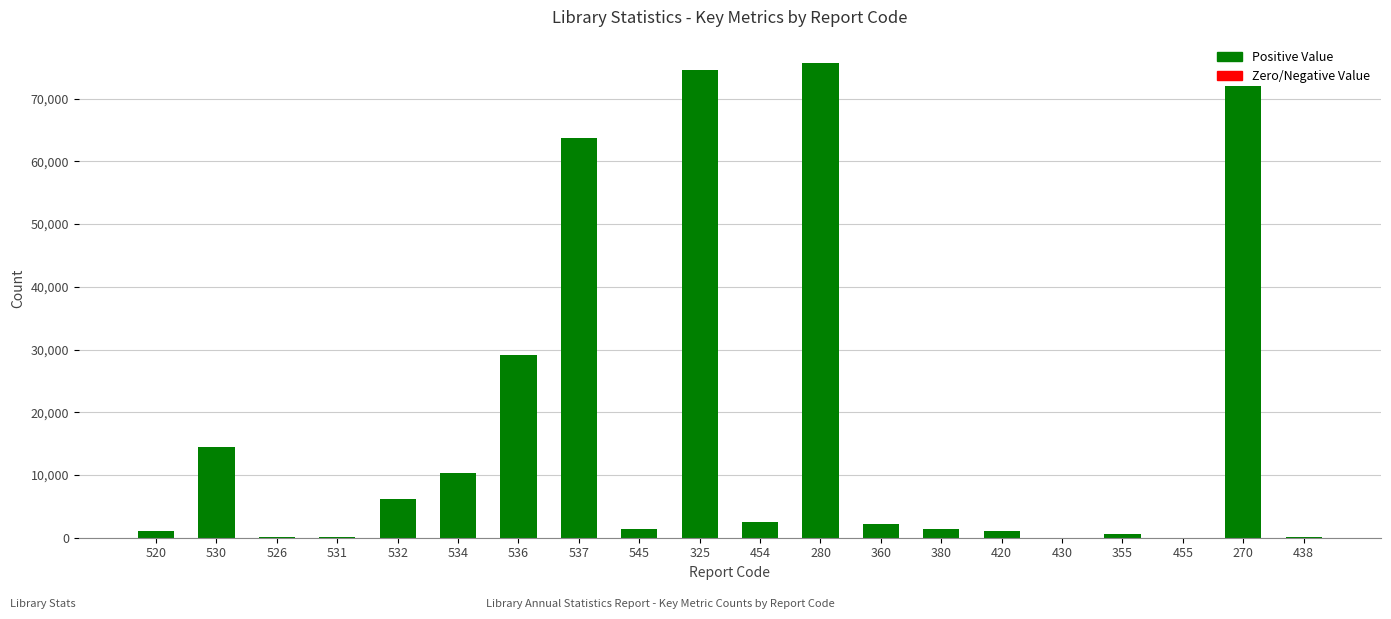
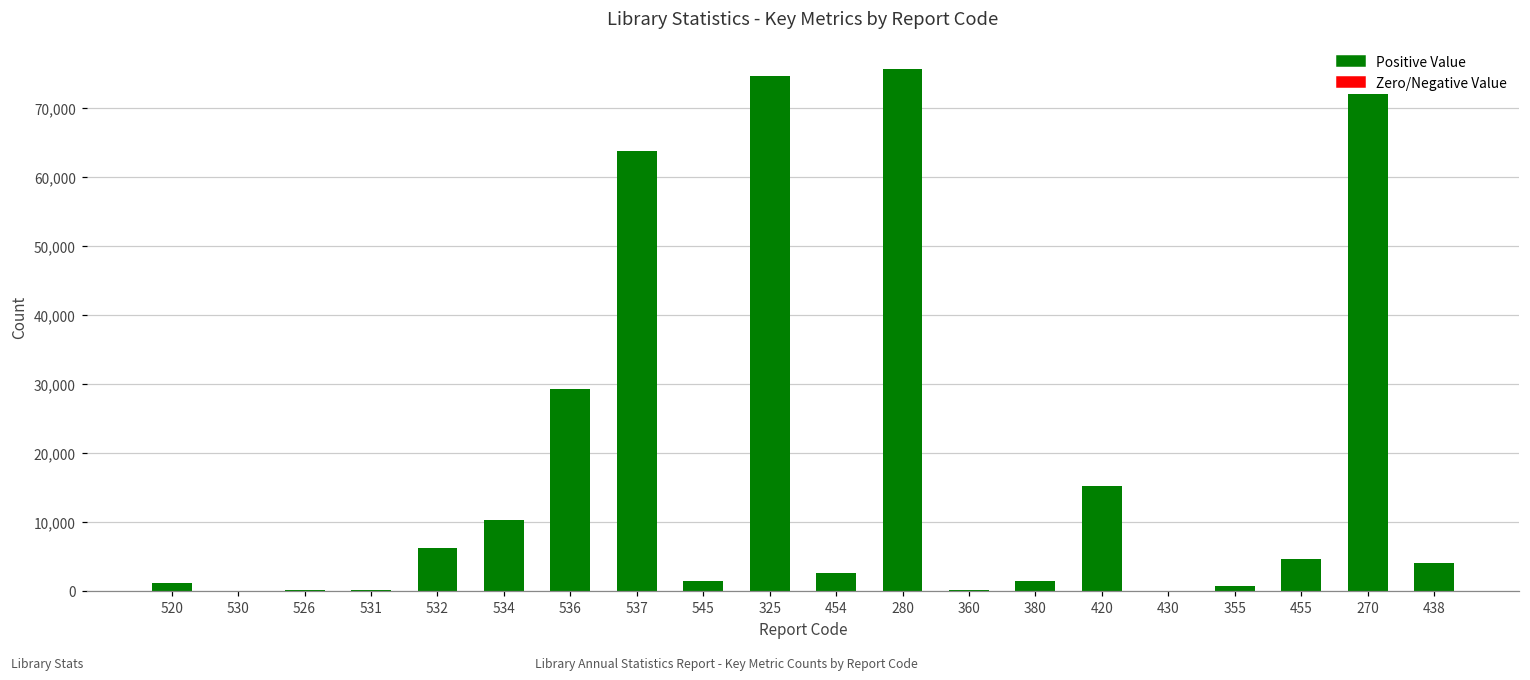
  {
    "520": "1,000",
-   "530": "15,000",
+   "530": "0",
    "532": "6,000",
    "534": "10,000",
    "536": "29,000",
    "537": "64,000",
    "545": "1,000",
    "325": "75,000",
    "454": "2,000",
    "280": "76,000",
-   "360": "2,000",
+   "360": "0",
    "380": "1,000",
-   "420": "1,000",
+   "420": "15,000",
    "430": "0",
    "355": "1,000",
-   "455": "0",
+   "455": "5,000",
    "270": "72,000",
-   "438": "0"
+   "438": "4,000"
  }
